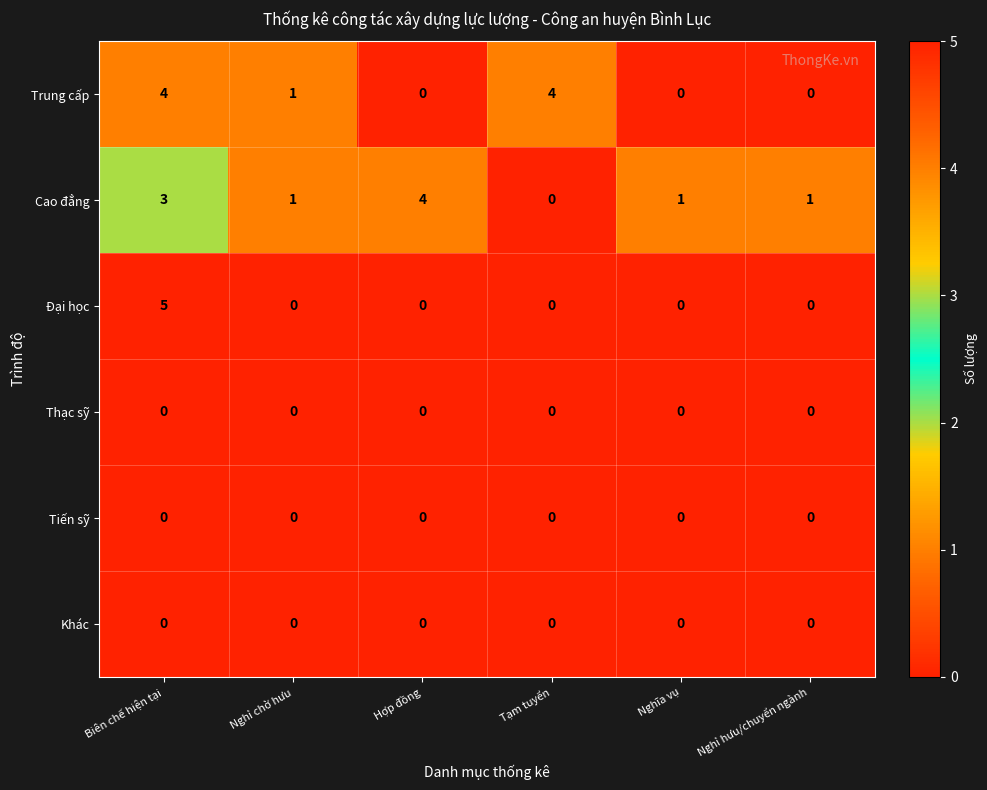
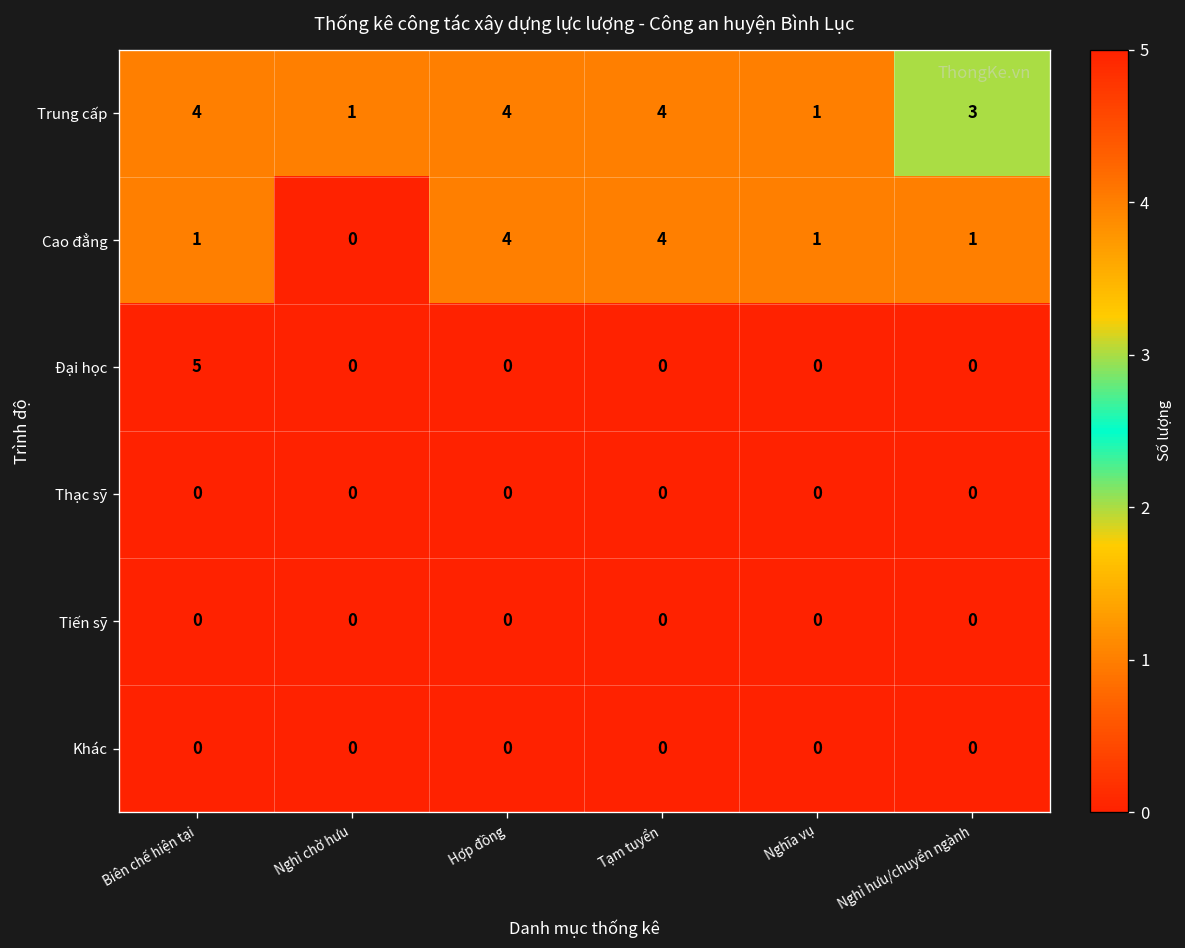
  {
    "Trung cấp": {
      "Biên chế hiện tại": 4,
      "Nghỉ chờ hưu": 1,
-     "Hợp đồng": 0,
+     "Hợp đồng": 4,
      "Tạm tuyển": 4,
-     "Nghĩa vụ": 0,
-     "Nghỉ hưu/chuyển ngành": 0
+     "Nghĩa vụ": 1,
+     "Nghỉ hưu/chuyển ngành": 3
    },
    "Cao đẳng": {
-     "Biên chế hiện tại": 3,
-     "Nghỉ chờ hưu": 1,
+     "Biên chế hiện tại": 1,
+     "Nghỉ chờ hưu": 0,
      "Hợp đồng": 4,
-     "Tạm tuyển": 0,
+     "Tạm tuyển": 4,
      "Nghĩa vụ": 1,
      "Nghỉ hưu/chuyển ngành": 1
    },
    "Đại học": {
      "Biên chế hiện tại": 5,
      "Nghỉ chờ hưu": 0,
      "Hợp đồng": 0,
      "Tạm tuyển": 0,
      "Nghĩa vụ": 0,
      "Nghỉ hưu/chuyển ngành": 0
    },
    "Thạc sỹ": {
      "Biên chế hiện tại": 0,
      "Nghỉ chờ hưu": 0,
      "Hợp đồng": 0,
      "Tạm tuyển": 0,
      "Nghĩa vụ": 0,
      "Nghỉ hưu/chuyển ngành": 0
    },
    "Tiến sỹ": {
      "Biên chế hiện tại": 0,
      "Nghỉ chờ hưu": 0,
      "Hợp đồng": 0,
      "Tạm tuyển": 0,
      "Nghĩa vụ": 0,
      "Nghỉ hưu/chuyển ngành": 0
    },
    "Khác": {
      "Biên chế hiện tại": 0,
      "Nghỉ chờ hưu": 0,
      "Hợp đồng": 0,
      "Tạm tuyển": 0,
      "Nghĩa vụ": 0,
      "Nghỉ hưu/chuyển ngành": 0
    }
  }
